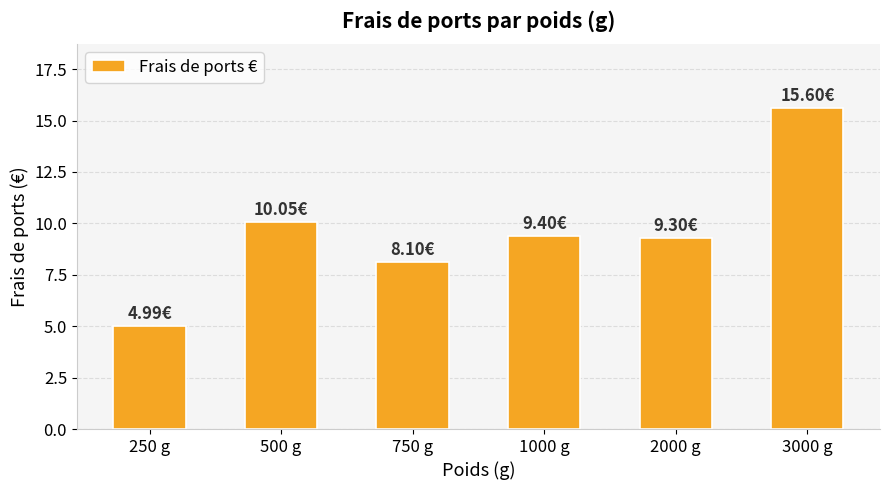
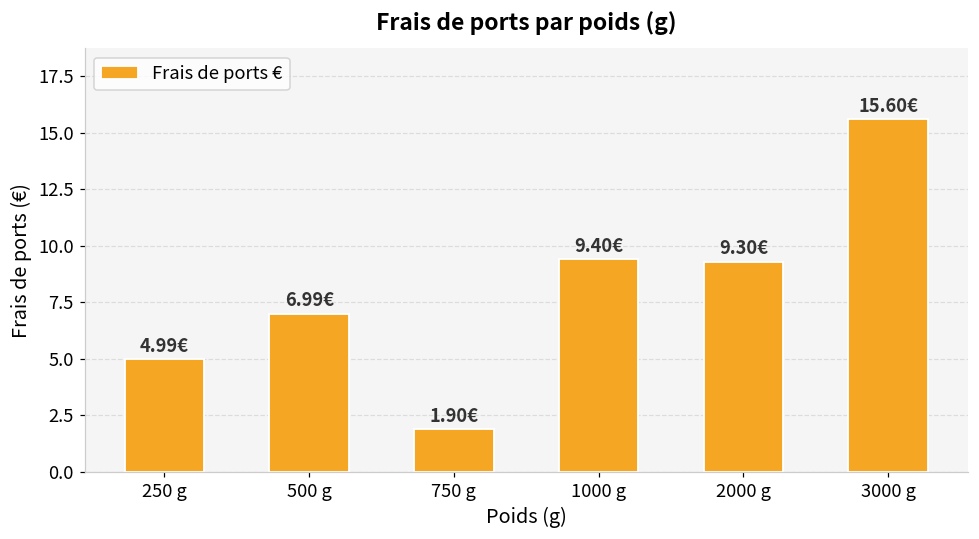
  {
    "250 g": "4.99€",
-   "500 g": "10.05€",
-   "750 g": "8.10€",
+   "500 g": "6.99€",
+   "750 g": "1.90€",
    "1000 g": "9.40€",
    "2000 g": "9.30€",
    "3000 g": "15.60€"
  }
